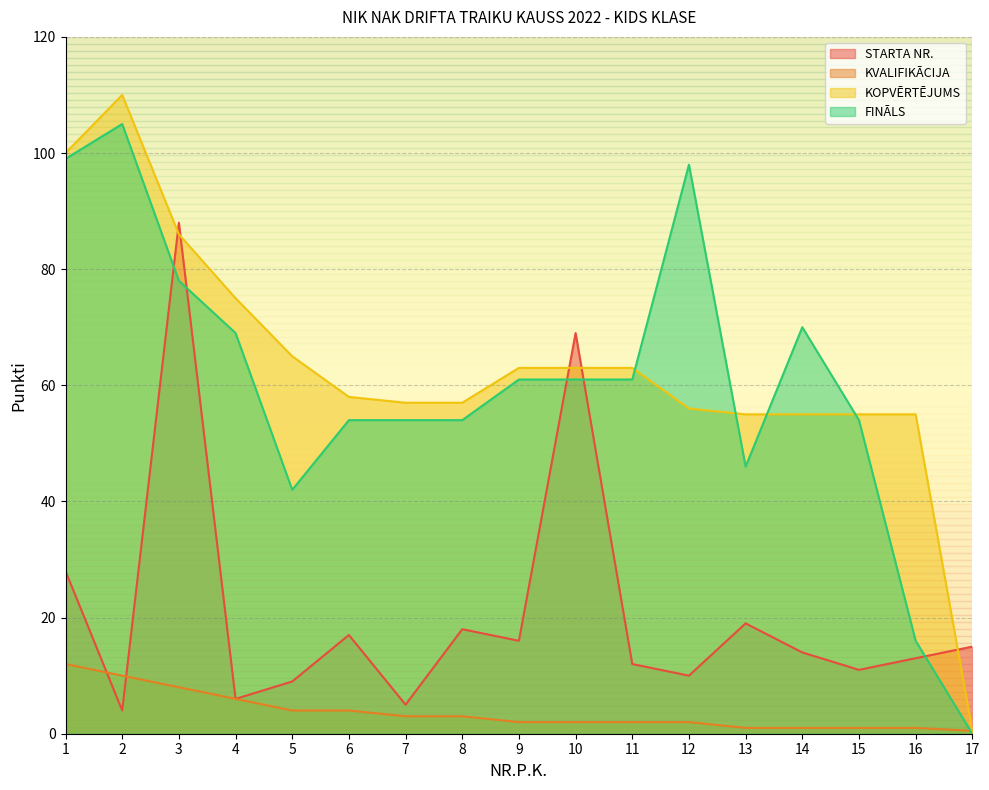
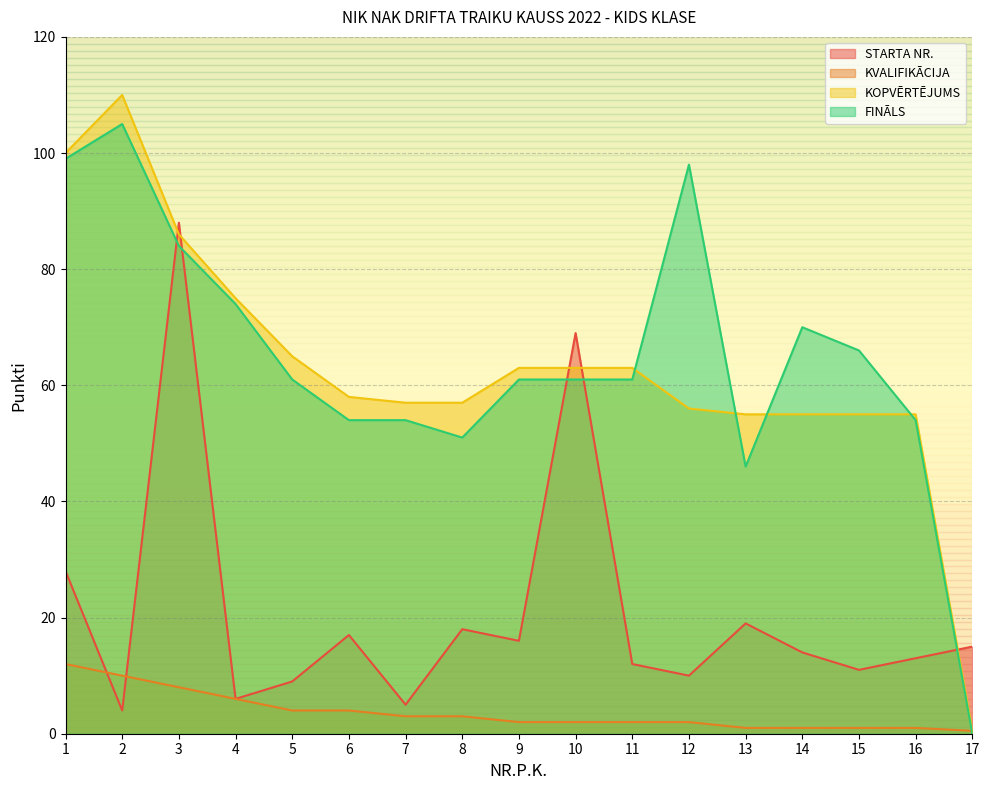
  {
    "FINĀLS": {
      "1": 99,
      "2": 105,
-     "3": 78,
-     "4": 69,
-     "5": 42,
+     "3": 84,
+     "4": 74,
+     "5": 61,
      "6": 54,
      "7": 54,
-     "8": 54,
+     "8": 51,
      "9": 61,
      "10": 61,
      "11": 61,
      "12": 98,
      "13": 46,
      "14": 70,
-     "15": 54,
-     "16": 16,
+     "15": 66,
+     "16": 54,
      "17": 0
    }
  }
